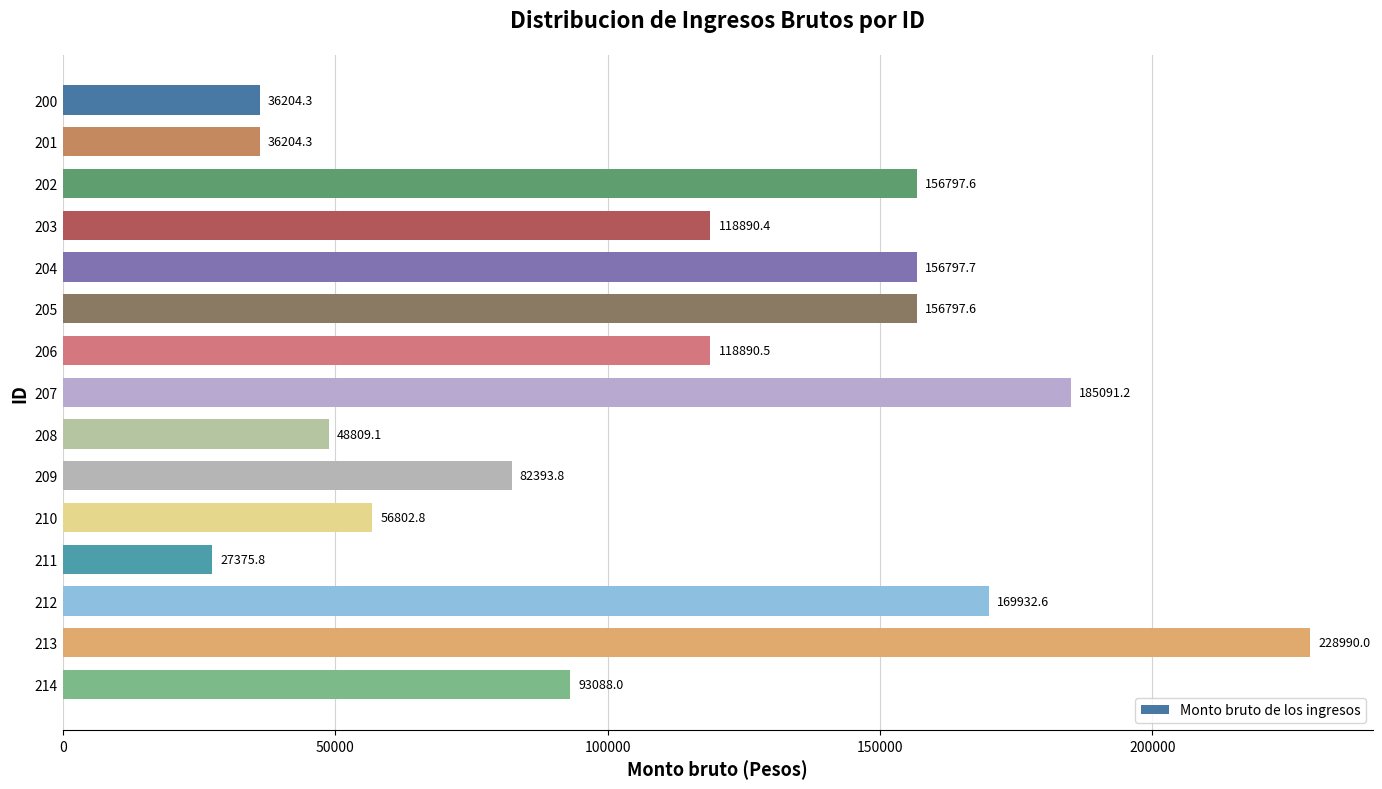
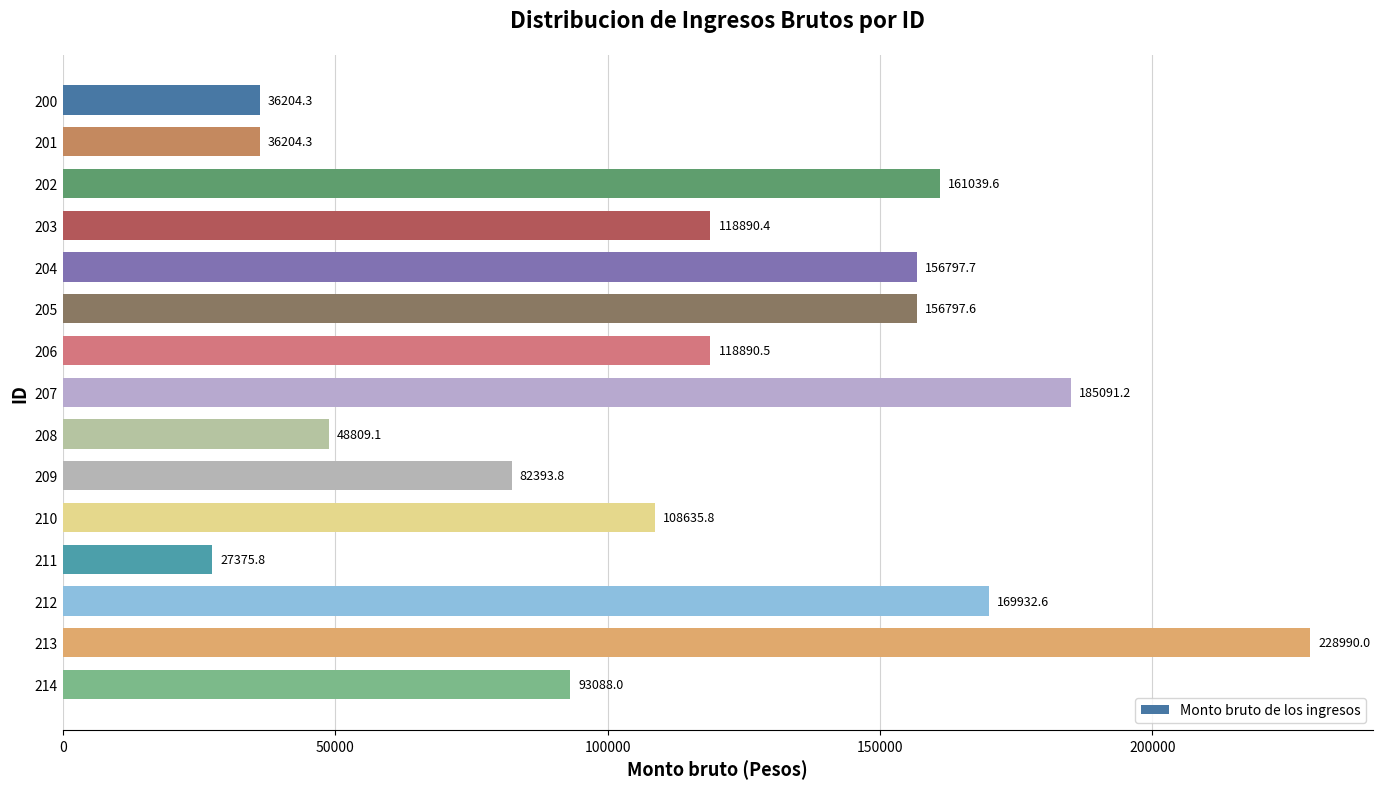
  {
    "200": 36204.3,
    "201": 36204.3,
-   "202": 156797.6,
+   "202": 161039.6,
    "203": 118890.4,
    "204": 156797.7,
    "205": 156797.6,
    "206": 118890.5,
    "207": 185091.2,
    "208": 48809.1,
    "209": 82393.8,
-   "210": 56802.8,
+   "210": 108635.8,
    "211": 27375.8,
    "212": 169932.6,
    "213": 228990.0,
    "214": 93088.0
  }
